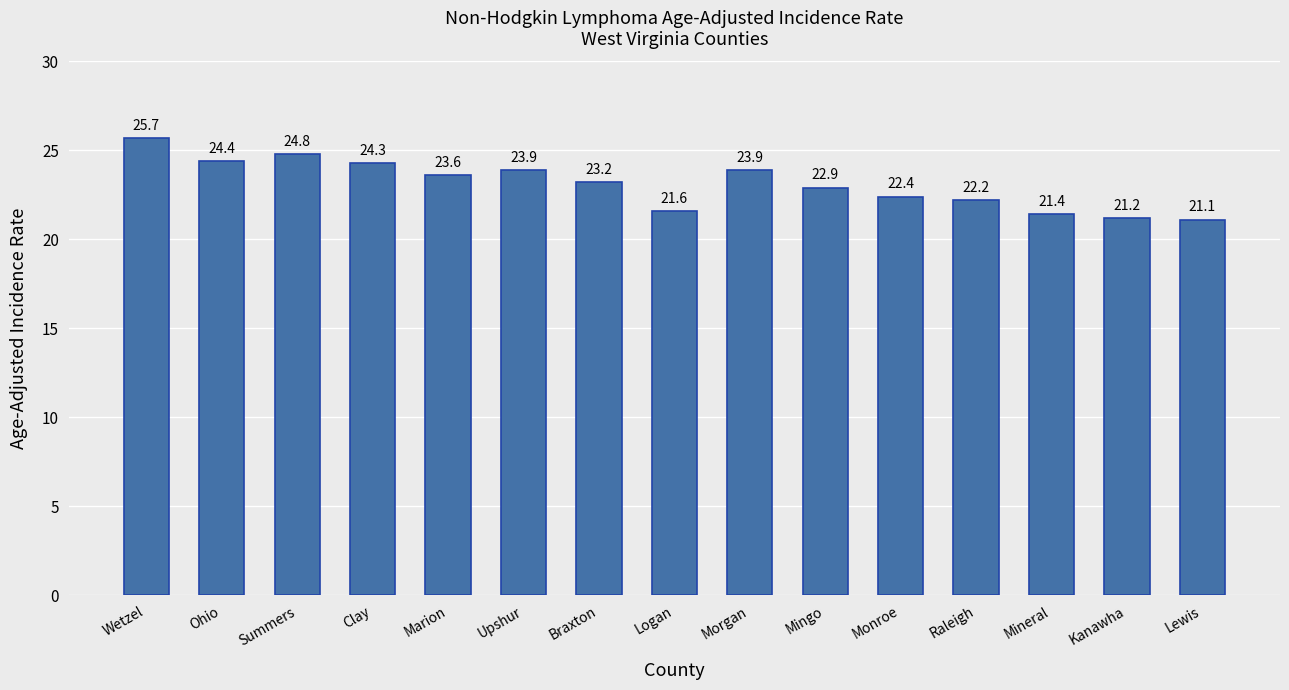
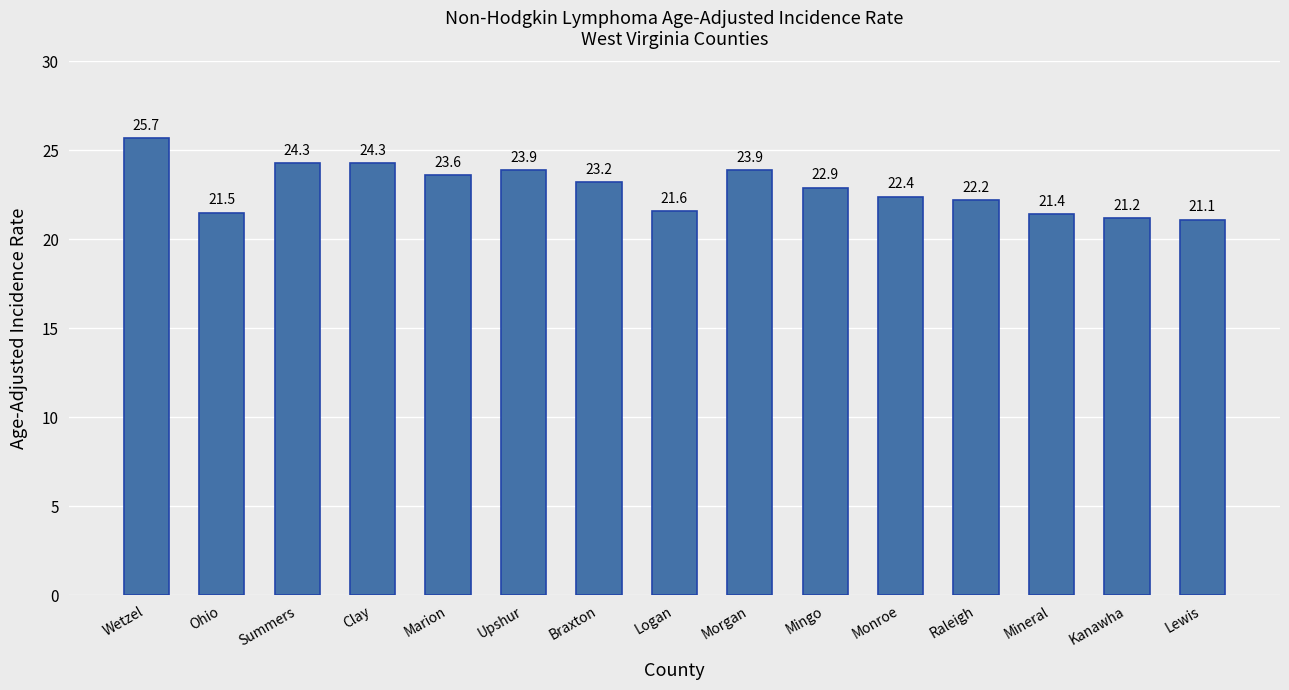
  {
    "Wetzel": 25.7,
-   "Ohio": 24.4,
-   "Summers": 24.8,
+   "Ohio": 21.5,
+   "Summers": 24.3,
    "Clay": 24.3,
    "Marion": 23.6,
    "Upshur": 23.9,
    "Braxton": 23.2,
    "Logan": 21.6,
    "Morgan": 23.9,
    "Mingo": 22.9,
    "Monroe": 22.4,
    "Raleigh": 22.2,
    "Mineral": 21.4,
    "Kanawha": 21.2,
    "Lewis": 21.1
  }
